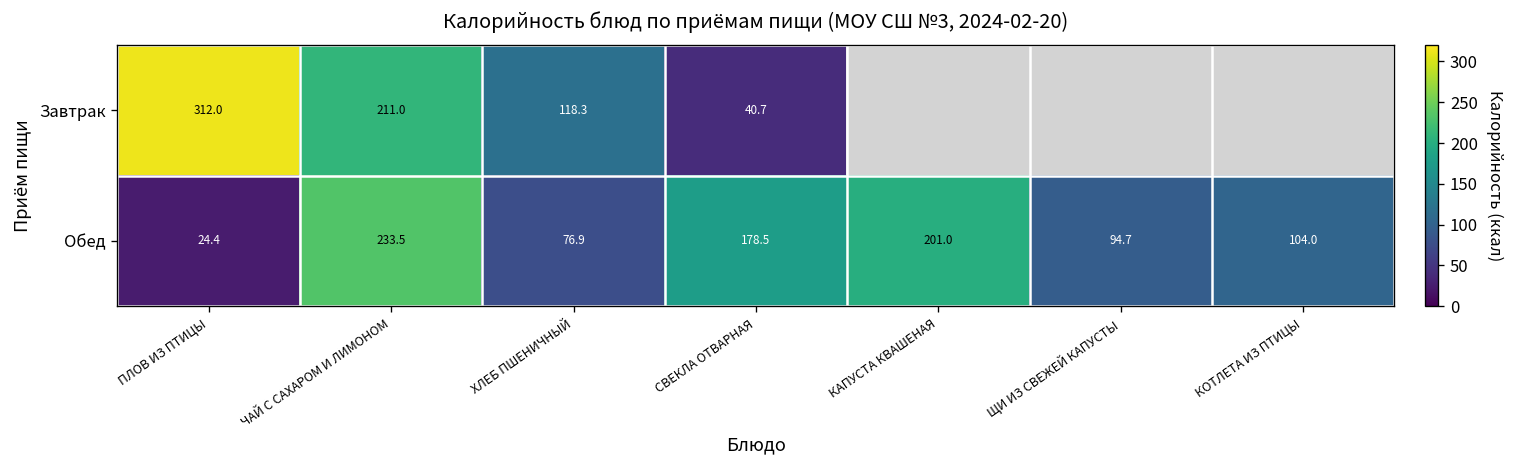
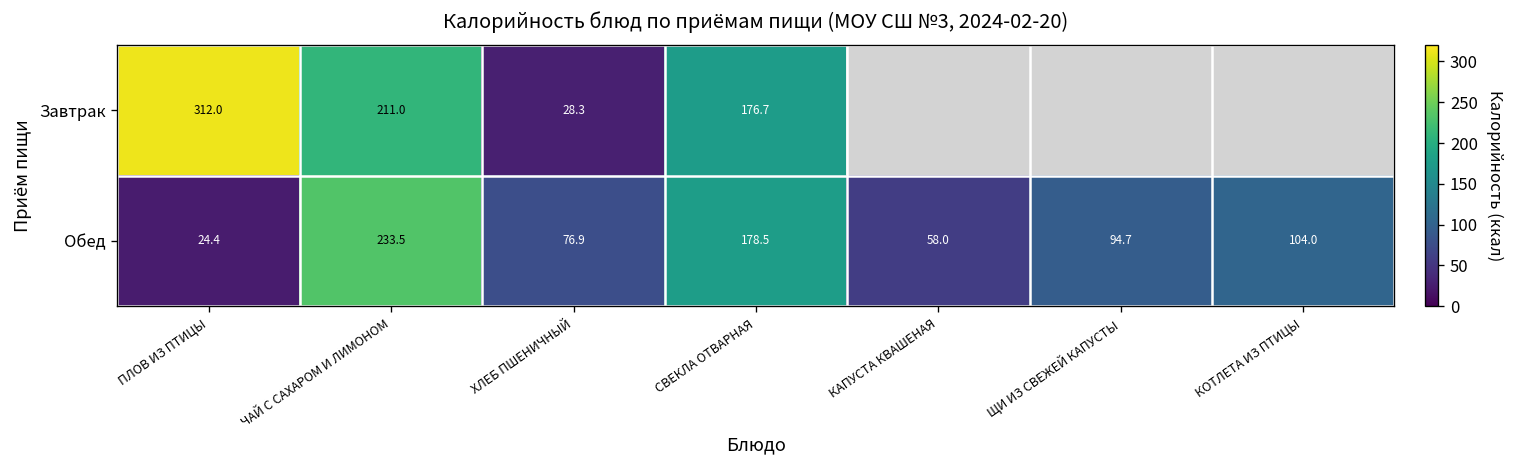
  {
    "Завтрак": {
      "ПЛОВ ИЗ ПТИЦЫ": 312.0,
      "ЧАЙ С САХАРОМ И ЛИМОНОМ": 211.0,
-     "ХЛЕБ ПШЕНИЧНЫЙ": 118.3,
-     "СВЕКЛА ОТВАРНАЯ": 40.7
+     "ХЛЕБ ПШЕНИЧНЫЙ": 28.3,
+     "СВЕКЛА ОТВАРНАЯ": 176.7
    },
    "Обед": {
      "ПЛОВ ИЗ ПТИЦЫ": 24.4,
      "ЧАЙ С САХАРОМ И ЛИМОНОМ": 233.5,
      "ХЛЕБ ПШЕНИЧНЫЙ": 76.9,
      "СВЕКЛА ОТВАРНАЯ": 178.5,
-     "КАПУСТА КВАШЕНАЯ": 201.0,
+     "КАПУСТА КВАШЕНАЯ": 58.0,
      "ЩИ ИЗ СВЕЖЕЙ КАПУСТЫ": 94.7,
      "КОТЛЕТА ИЗ ПТИЦЫ": 104.0
    }
  }
